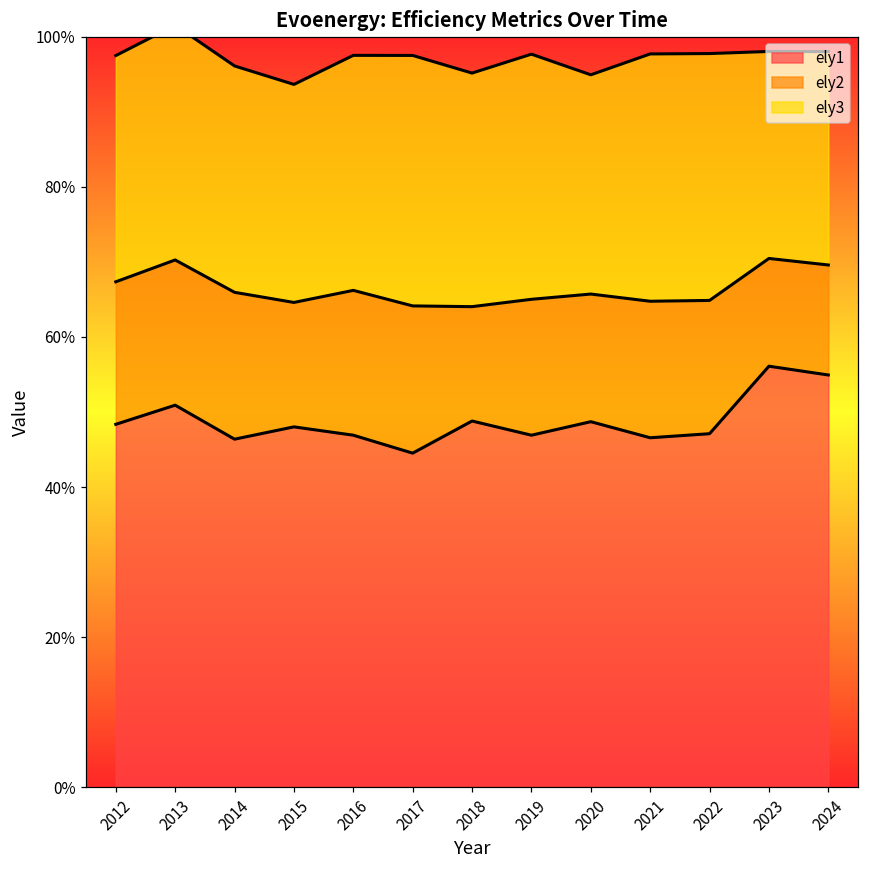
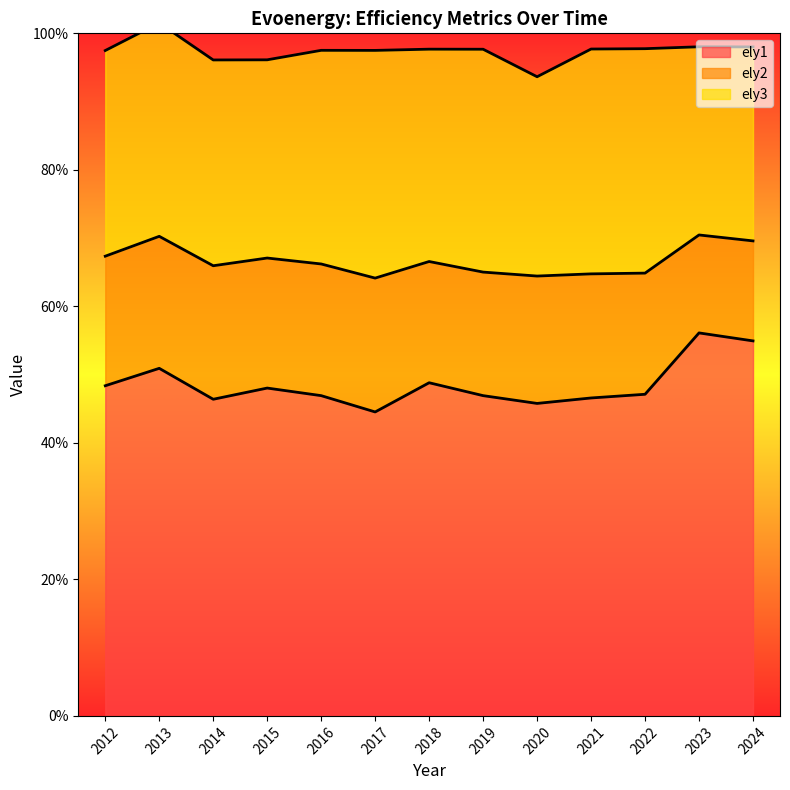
  {
    "ely1": {
      "2012": "48%",
      "2013": "51%",
      "2014": "46%",
      "2015": "48%",
      "2016": "47%",
      "2017": "45%",
      "2018": "49%",
      "2019": "47%",
-     "2020": "49%",
+     "2020": "46%",
      "2021": "47%",
      "2022": "47%",
      "2023": "56%",
      "2024": "55%"
    },
    "ely2": {
      "2012": "19%",
      "2013": "19%",
      "2014": "20%",
-     "2015": "17%",
+     "2015": "19%",
      "2016": "19%",
      "2017": "20%",
-     "2018": "15%",
+     "2018": "18%",
      "2019": "18%",
-     "2020": "17%",
+     "2020": "19%",
      "2021": "18%",
      "2022": "18%",
      "2023": "14%",
      "2024": "15%"
    },
    "ely3": {
      "2012": "30%",
      "2014": "30%",
      "2015": "29%",
      "2016": "31%",
      "2017": "33%",
      "2018": "31%",
      "2019": "33%",
      "2020": "29%",
      "2021": "33%",
      "2022": "33%"
    }
  }
